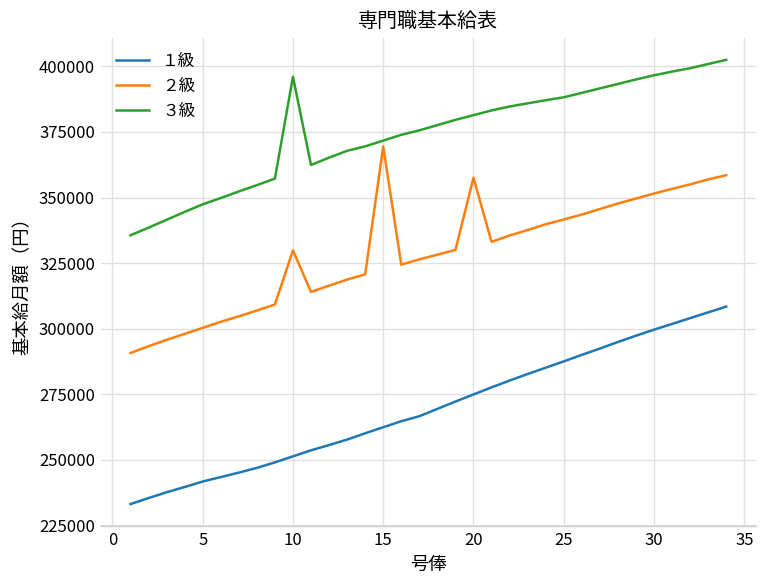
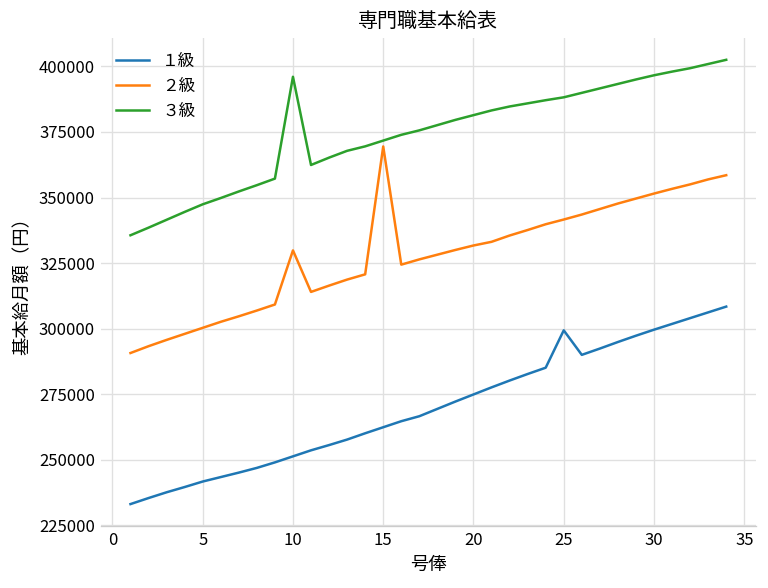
  {
    "１級": {
      "5": 242000,
      "10": 251000,
      "15": 262000,
      "20": 275000,
-     "25": 288000,
+     "25": 299000,
      "30": 300000
    },
    "２級": {
      "5": 300000,
      "10": 330000,
      "15": 369000,
-     "20": 358000,
+     "20": 332000,
      "25": 342000,
      "30": 352000
    },
    "３級": {
      "5": 347000,
      "10": 396000,
      "15": 372000,
      "20": 381000,
      "25": 388000,
      "30": 397000
    }
  }
